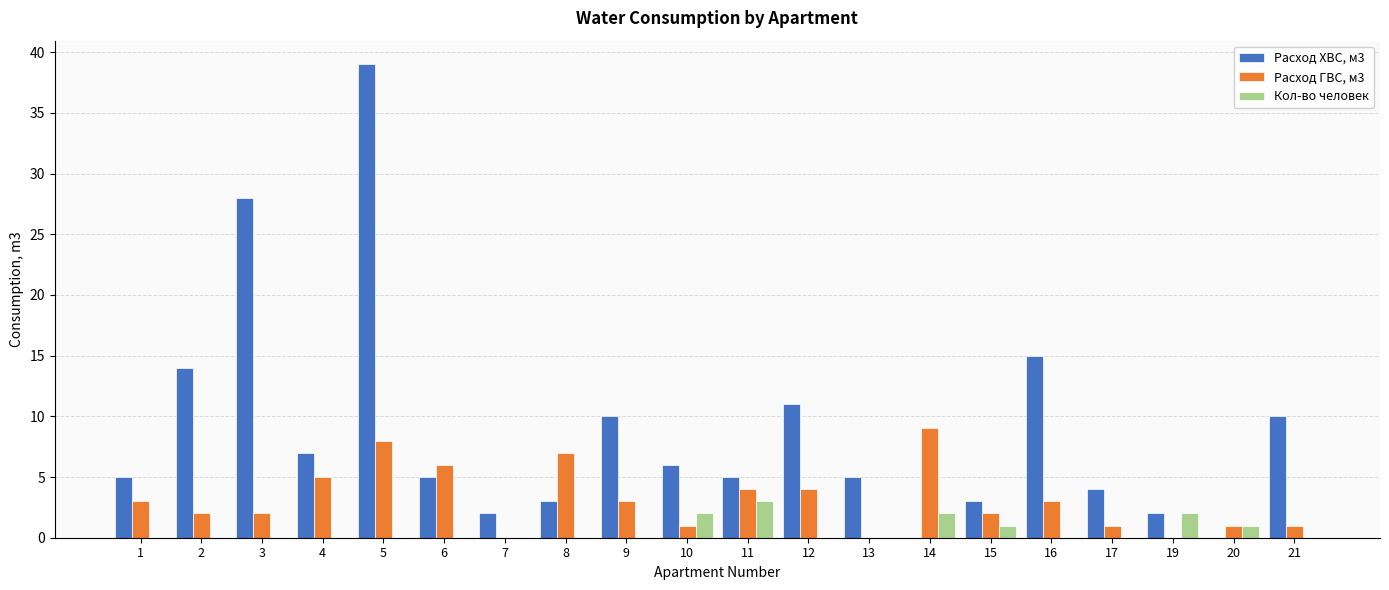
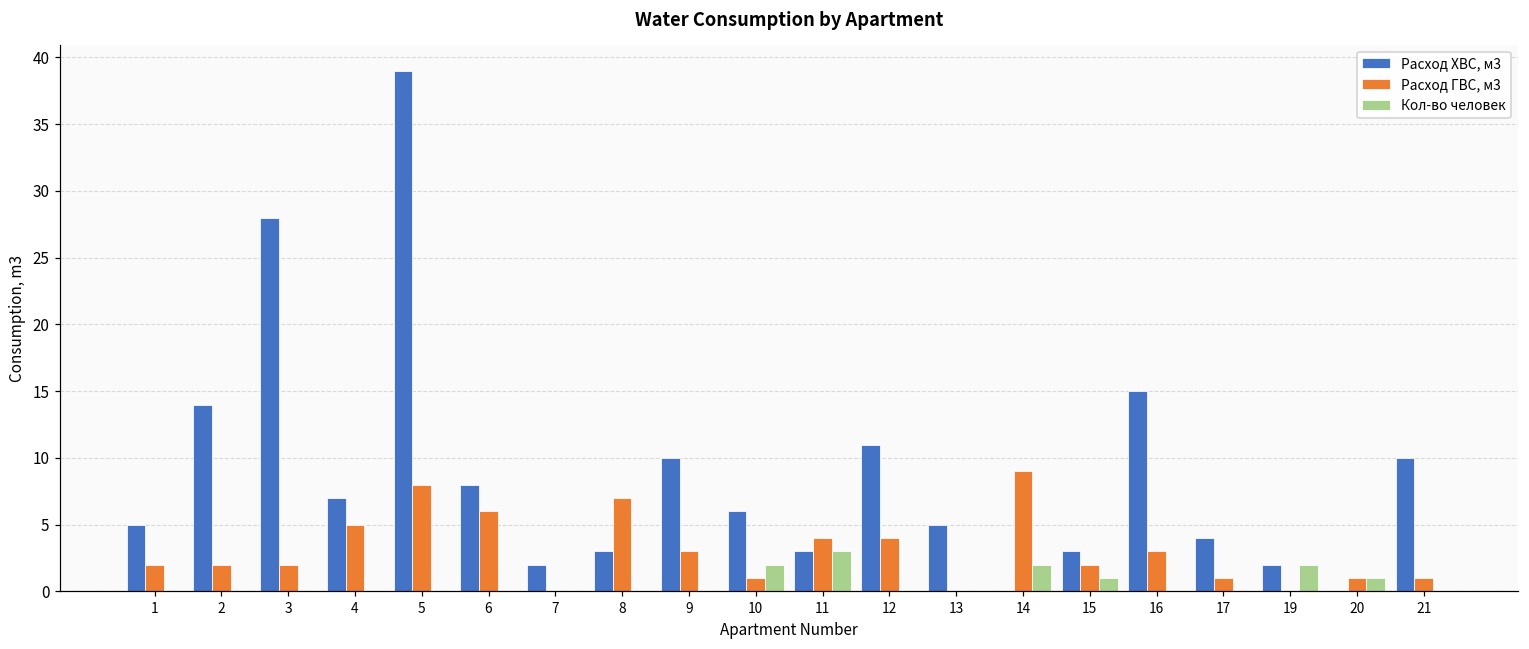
  {
    "Расход ХВС, м3": {
      "1": 5,
      "2": 14,
      "3": 28,
      "4": 7,
      "5": 39,
-     "6": 5,
+     "6": 8,
      "7": 2,
      "8": 3,
      "9": 10,
      "10": 6,
-     "11": 5,
+     "11": 3,
      "12": 11,
      "13": 5,
      "14": 0,
      "15": 3,
      "16": 15,
      "17": 4,
      "19": 2,
      "20": 0,
      "21": 10
    },
    "Расход ГВС, м3": {
-     "1": 3,
+     "1": 2,
      "2": 2,
      "3": 2,
      "4": 5,
      "5": 8,
      "6": 6,
      "7": 0,
      "8": 7,
      "9": 3,
      "10": 1,
      "11": 4,
      "12": 4,
      "13": 0,
      "14": 9,
      "15": 2,
      "16": 3,
      "17": 1,
      "19": 0,
      "20": 1,
      "21": 1
    },
    "Кол-во человек": {
      "1": 0,
      "2": 0,
      "3": 0,
      "4": 0,
      "5": 0,
      "6": 0,
      "7": 0,
      "8": 0,
      "9": 0,
      "10": 2,
      "11": 3,
      "12": 0,
      "13": 0,
      "14": 2,
      "15": 1,
      "16": 0,
      "17": 0,
      "19": 2,
      "20": 1,
      "21": 0
    }
  }
